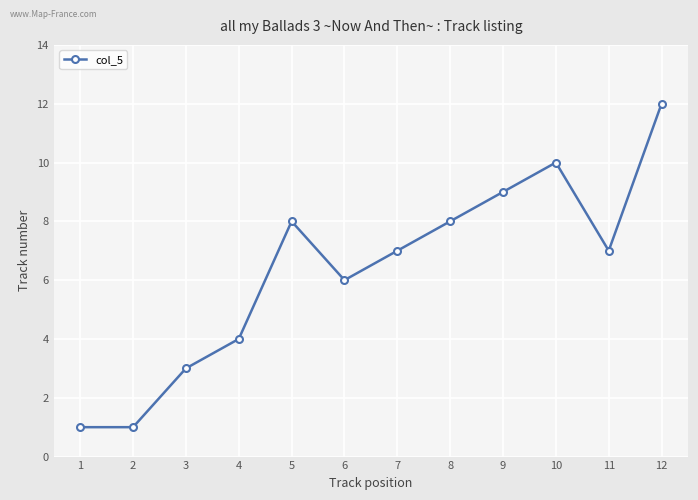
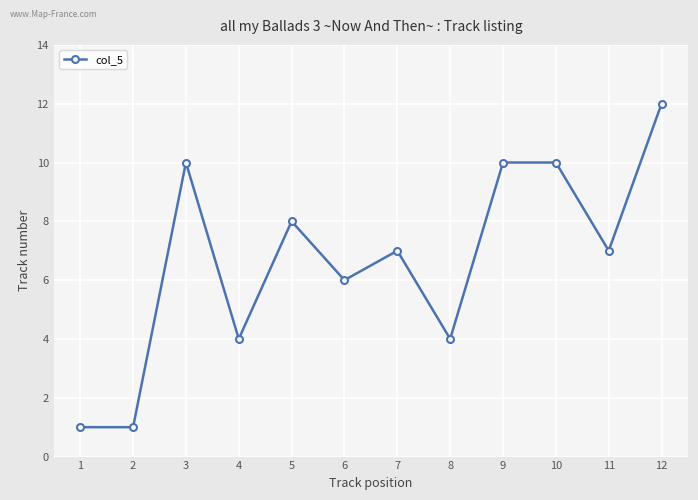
  {
    "1": 1,
    "2": 1,
-   "3": 3,
+   "3": 10,
    "4": 4,
    "5": 8,
    "6": 6,
    "7": 7,
-   "8": 8,
-   "9": 9,
+   "8": 4,
+   "9": 10,
    "10": 10,
    "11": 7,
    "12": 12
  }
